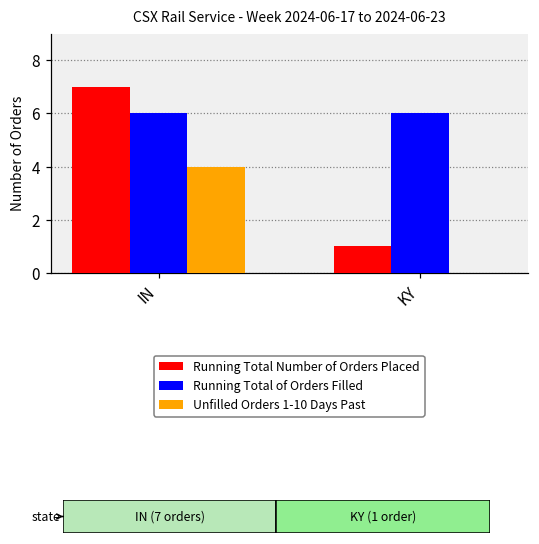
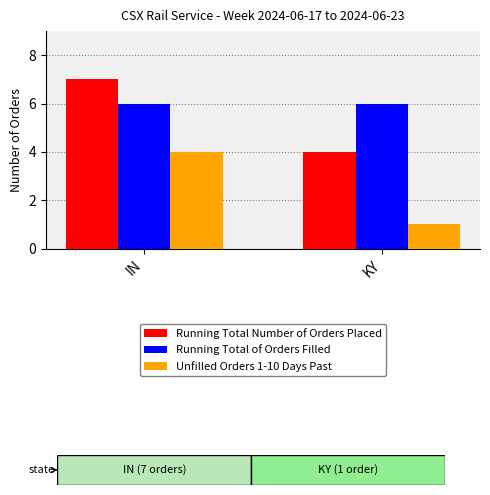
  {
    "Running Total Number of Orders Placed": {
      "IN": 7,
-     "KY": 1
+     "KY": 4
    },
    "Running Total of Orders Filled": {
      "IN": 6,
      "KY": 6
    },
    "Unfilled Orders 1-10 Days Past": {
      "IN": 4,
-     "KY": 0
+     "KY": 1
    }
  }
